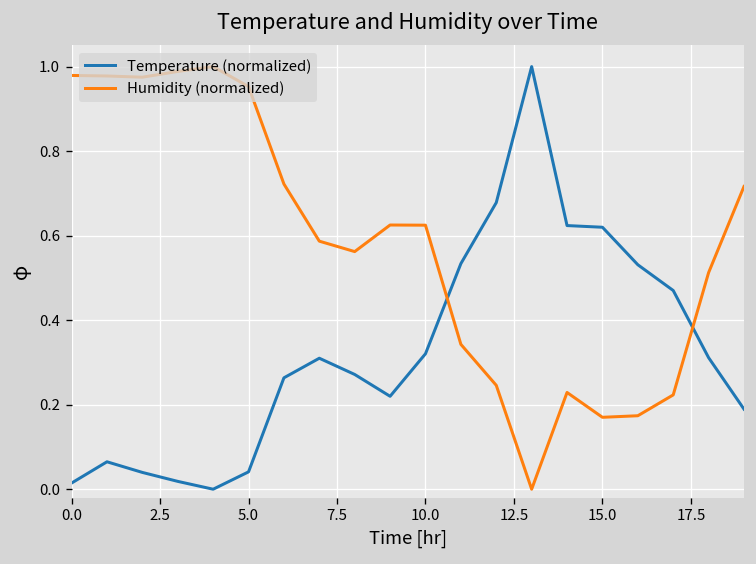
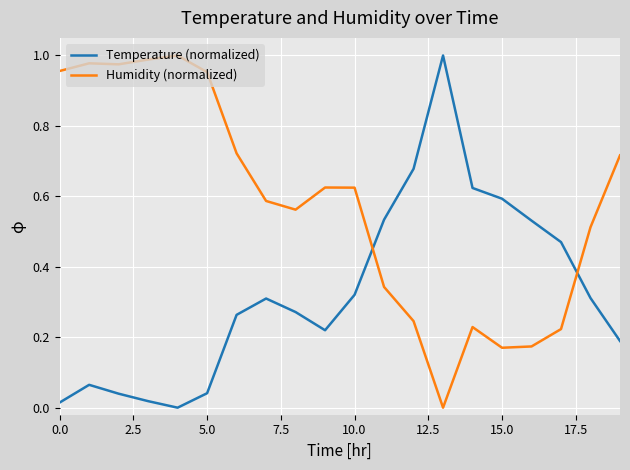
  {
    "Temperature (normalized)": {
      "0.0": 0.01,
      "5.0": 0.04,
      "10.0": 0.32,
-     "15.0": 0.62
+     "15.0": 0.59
    },
    "Humidity (normalized)": {
-     "0.0": 0.98,
+     "0.0": 0.96,
      "10.0": 0.62,
      "15.0": 0.17
    }
  }
